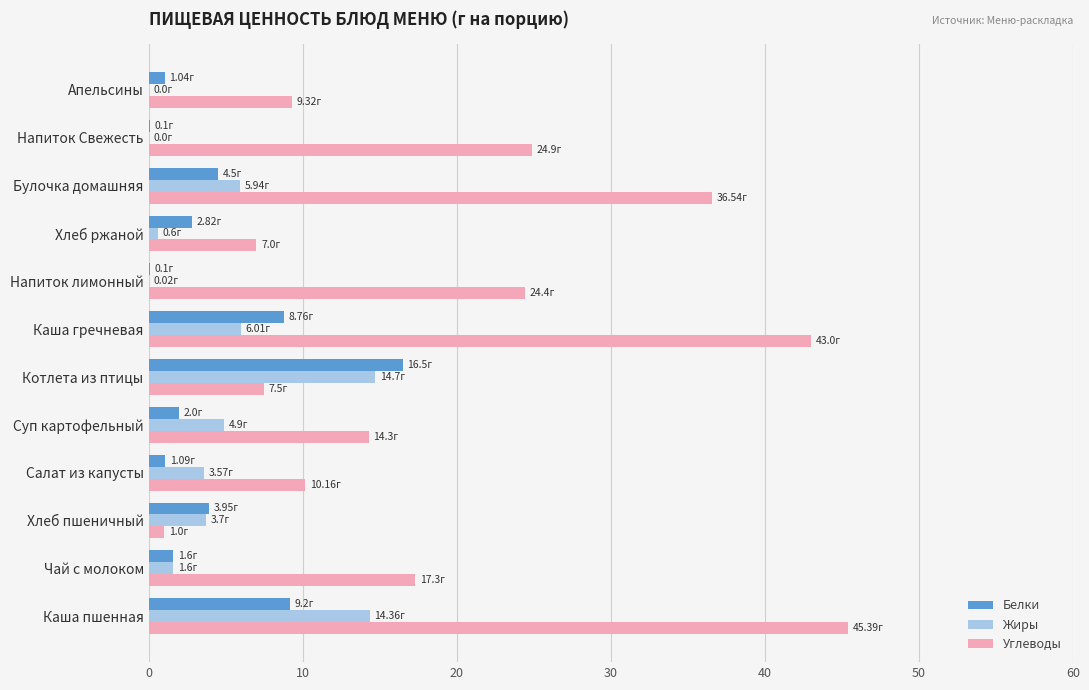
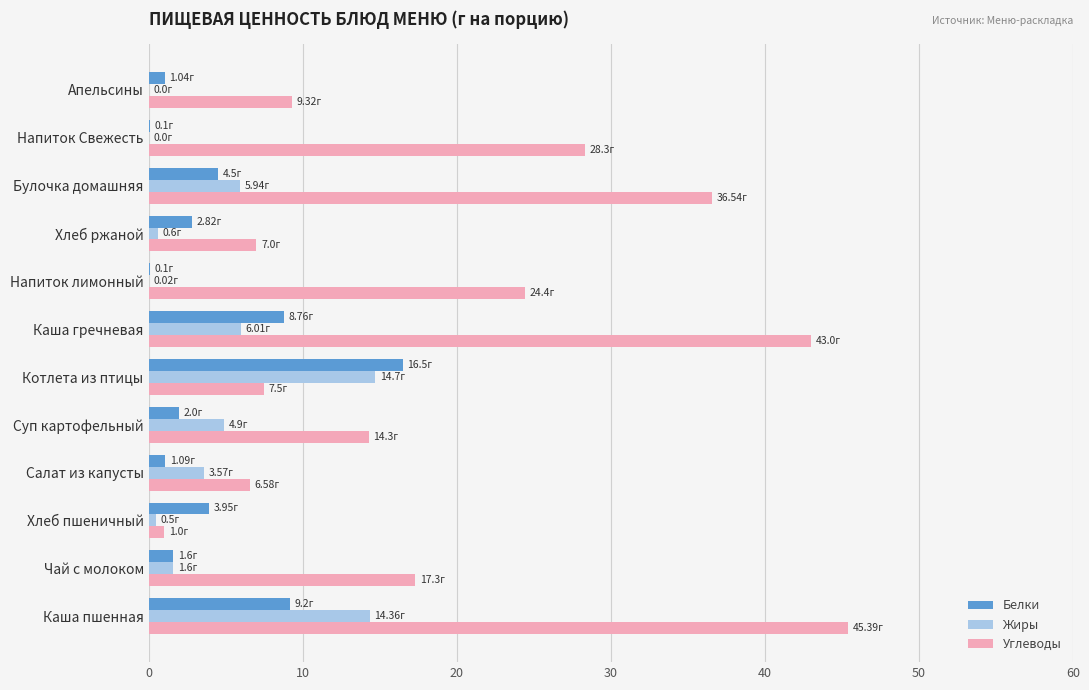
  {
    "Белки": {
      "Апельсины": "1.04г",
      "Напиток Свежесть": "0.1г",
      "Булочка домашняя": "4.5г",
      "Хлеб ржаной": "2.82г",
      "Напиток лимонный": "0.1г",
      "Каша гречневая": "8.76г",
      "Котлета из птицы": "16.5г",
      "Суп картофельный": "2.0г",
      "Салат из капусты": "1.09г",
      "Хлеб пшеничный": "3.95г",
      "Чай с молоком": "1.6г",
      "Каша пшенная": "9.2г"
    },
    "Жиры": {
      "Апельсины": "0.0г",
      "Напиток Свежесть": "0.0г",
      "Булочка домашняя": "5.94г",
      "Хлеб ржаной": "0.6г",
      "Напиток лимонный": "0.02г",
      "Каша гречневая": "6.01г",
      "Котлета из птицы": "14.7г",
      "Суп картофельный": "4.9г",
      "Салат из капусты": "3.57г",
-     "Хлеб пшеничный": "3.7г",
+     "Хлеб пшеничный": "0.5г",
      "Чай с молоком": "1.6г",
      "Каша пшенная": "14.36г"
    },
    "Углеводы": {
      "Апельсины": "9.32г",
-     "Напиток Свежесть": "24.9г",
+     "Напиток Свежесть": "28.3г",
      "Булочка домашняя": "36.54г",
      "Хлеб ржаной": "7.0г",
      "Напиток лимонный": "24.4г",
      "Каша гречневая": "43.0г",
      "Котлета из птицы": "7.5г",
      "Суп картофельный": "14.3г",
-     "Салат из капусты": "10.16г",
+     "Салат из капусты": "6.58г",
      "Хлеб пшеничный": "1.0г",
      "Чай с молоком": "17.3г",
      "Каша пшенная": "45.39г"
    }
  }
